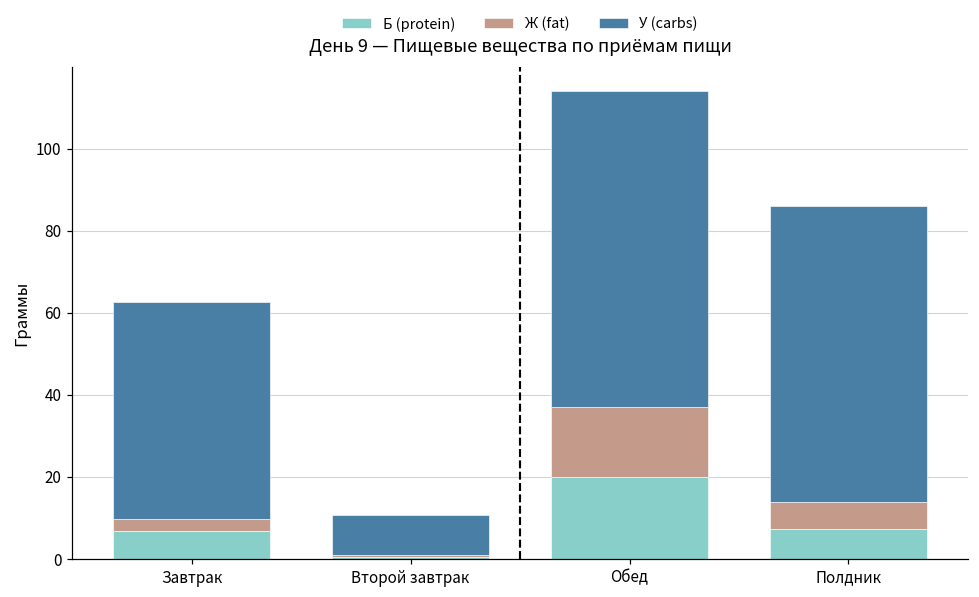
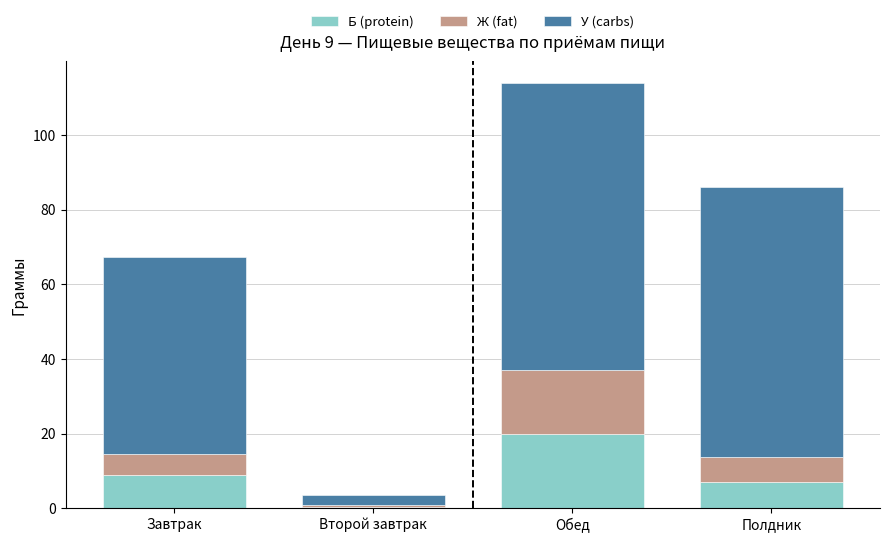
  {
    "Б (protein)": {
-     "Завтрак": 7,
+     "Завтрак": 9,
      "Обед": 20,
      "Полдник": 7
    },
    "Ж (fat)": {
-     "Завтрак": 3,
+     "Завтрак": 6,
      "Обед": 17,
      "Полдник": 7
    },
    "У (carbs)": {
      "Завтрак": 53,
-     "Второй завтрак": 10,
+     "Второй завтрак": 3,
      "Обед": 77,
      "Полдник": 72
    }
  }
